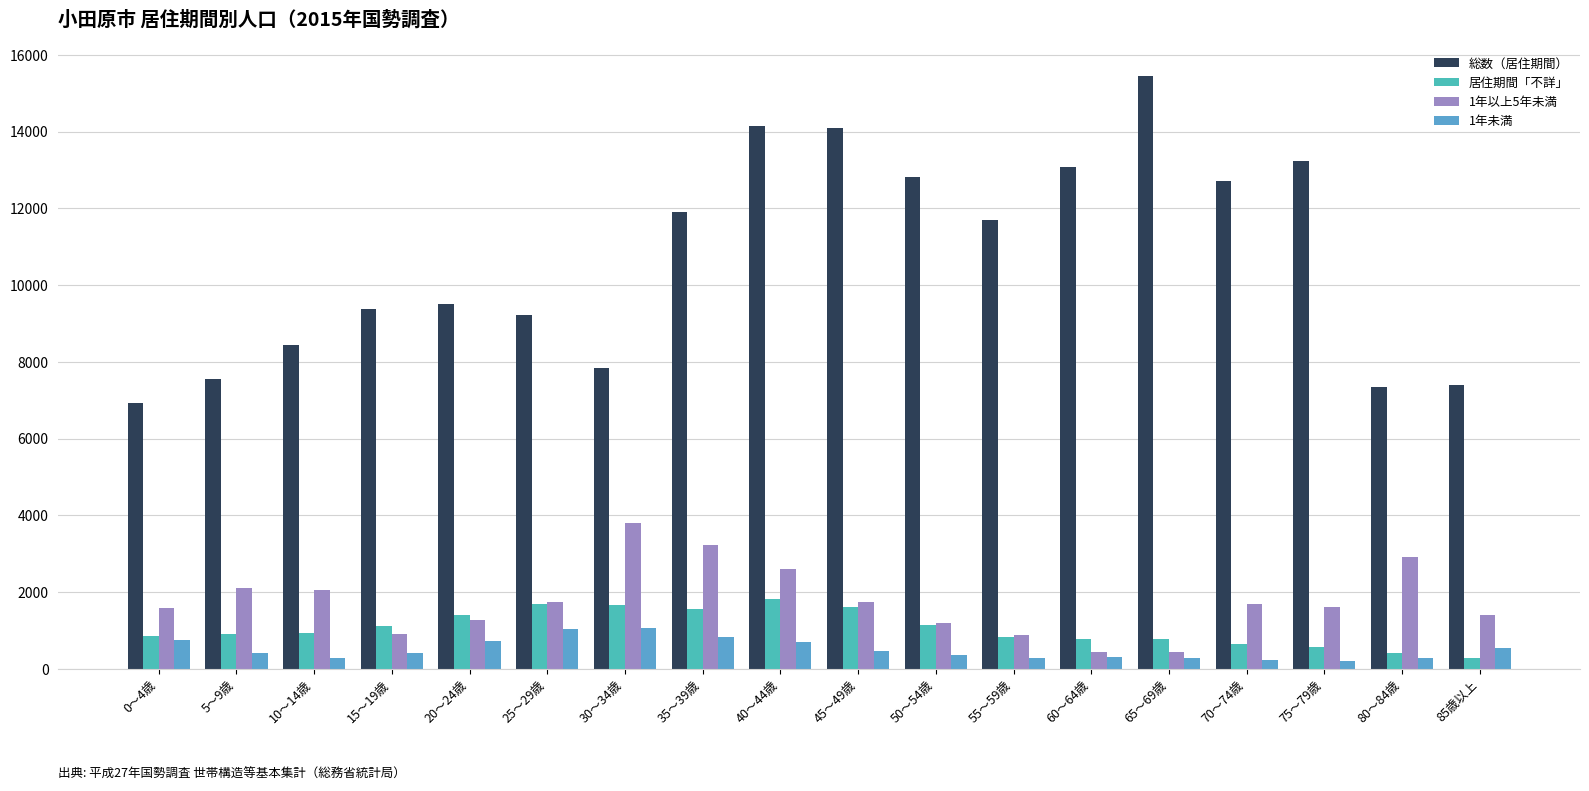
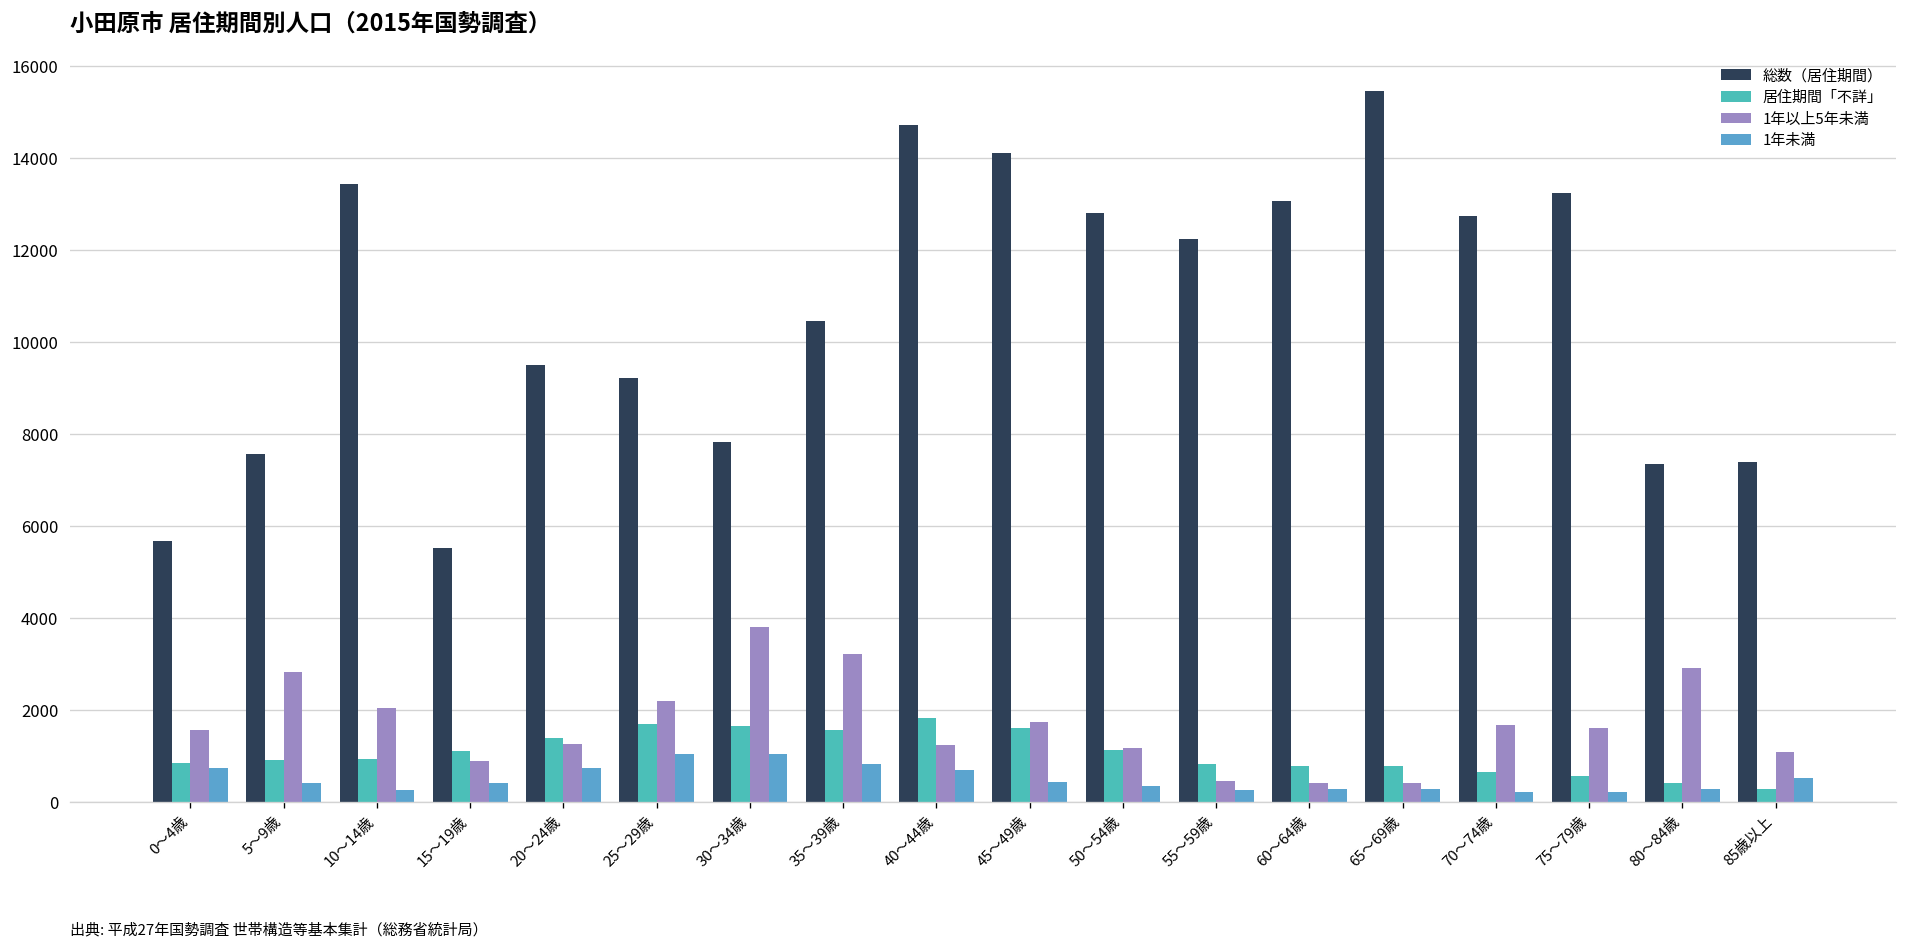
  {
    "総数（居住期間）": {
-     "0～4歳": 6900,
+     "0～4歳": 5700,
      "5～9歳": 7600,
-     "10～14歳": 8400,
-     "15～19歳": 9400,
+     "10～14歳": 13400,
+     "15～19歳": 5500,
      "20～24歳": 9500,
      "25～29歳": 9200,
      "30～34歳": 7800,
-     "35～39歳": 11900,
-     "40～44歳": 14200,
+     "35～39歳": 10500,
+     "40～44歳": 14700,
      "45～49歳": 14100,
      "50～54歳": 12800,
-     "55～59歳": 11700,
+     "55～59歳": 12200,
      "60～64歳": 13100,
      "65～69歳": 15500,
      "70～74歳": 12700,
      "75～79歳": 13200,
      "80～84歳": 7300,
      "85歳以上": 7400
    },
    "1年以上5年未満": {
      "0～4歳": 1600,
-     "5～9歳": 2100,
+     "5～9歳": 2800,
      "10～14歳": 2100,
      "15～19歳": 900,
      "20～24歳": 1300,
-     "25～29歳": 1800,
+     "25～29歳": 2200,
      "30～34歳": 3800,
      "35～39歳": 3200,
-     "40～44歳": 2600,
+     "40～44歳": 1200,
      "45～49歳": 1700,
      "50～54歳": 1200,
-     "55～59歳": 900,
+     "55～59歳": 500,
      "60～64歳": 400,
      "65～69歳": 400,
      "70～74歳": 1700,
      "75～79歳": 1600,
      "80～84歳": 2900,
-     "85歳以上": 1400
+     "85歳以上": 1100
    }
  }
